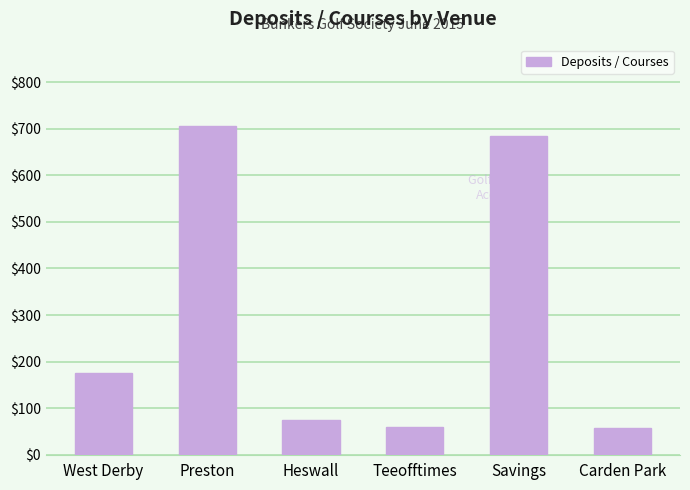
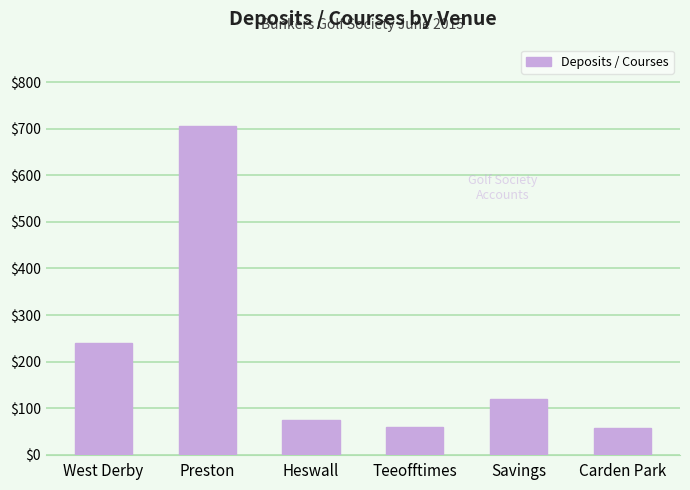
  {
-   "West Derby": "$180",
+   "West Derby": "$240",
    "Preston": "$710",
    "Heswall": "$80",
    "Teeofftimes": "$60",
-   "Savings": "$680",
+   "Savings": "$120",
    "Carden Park": "$60"
  }
